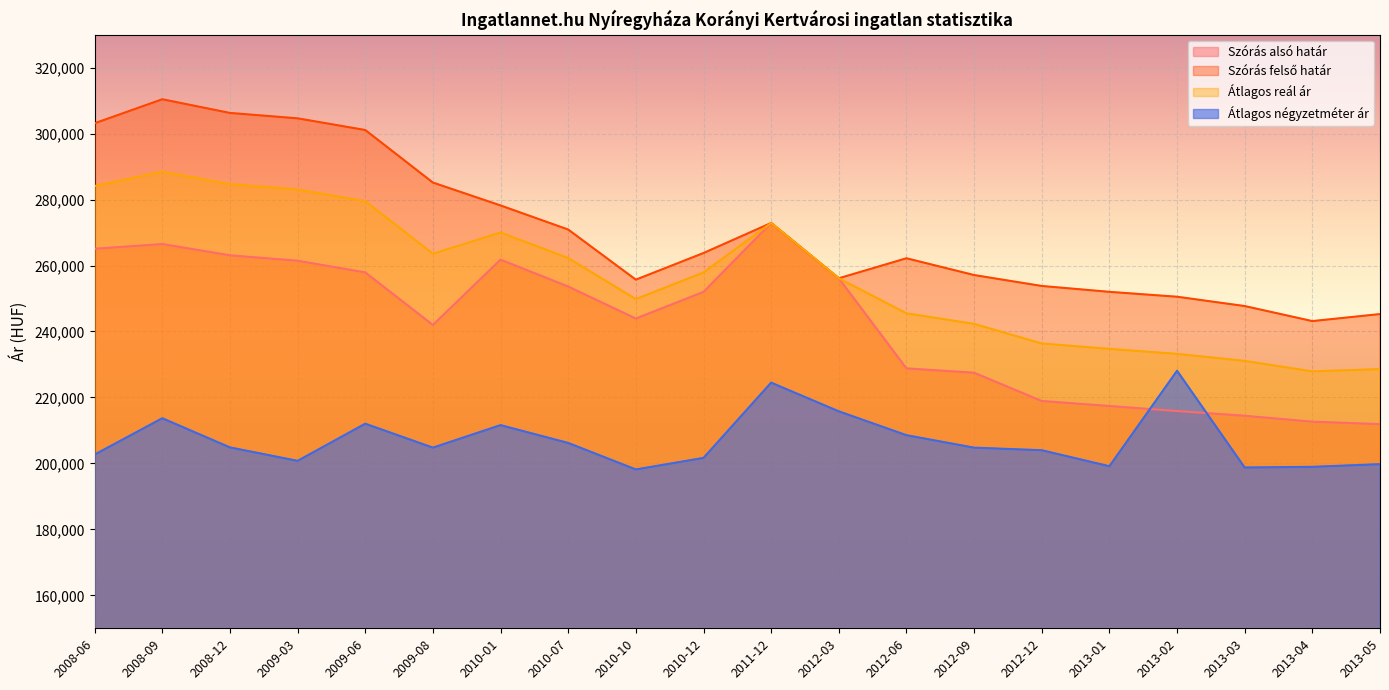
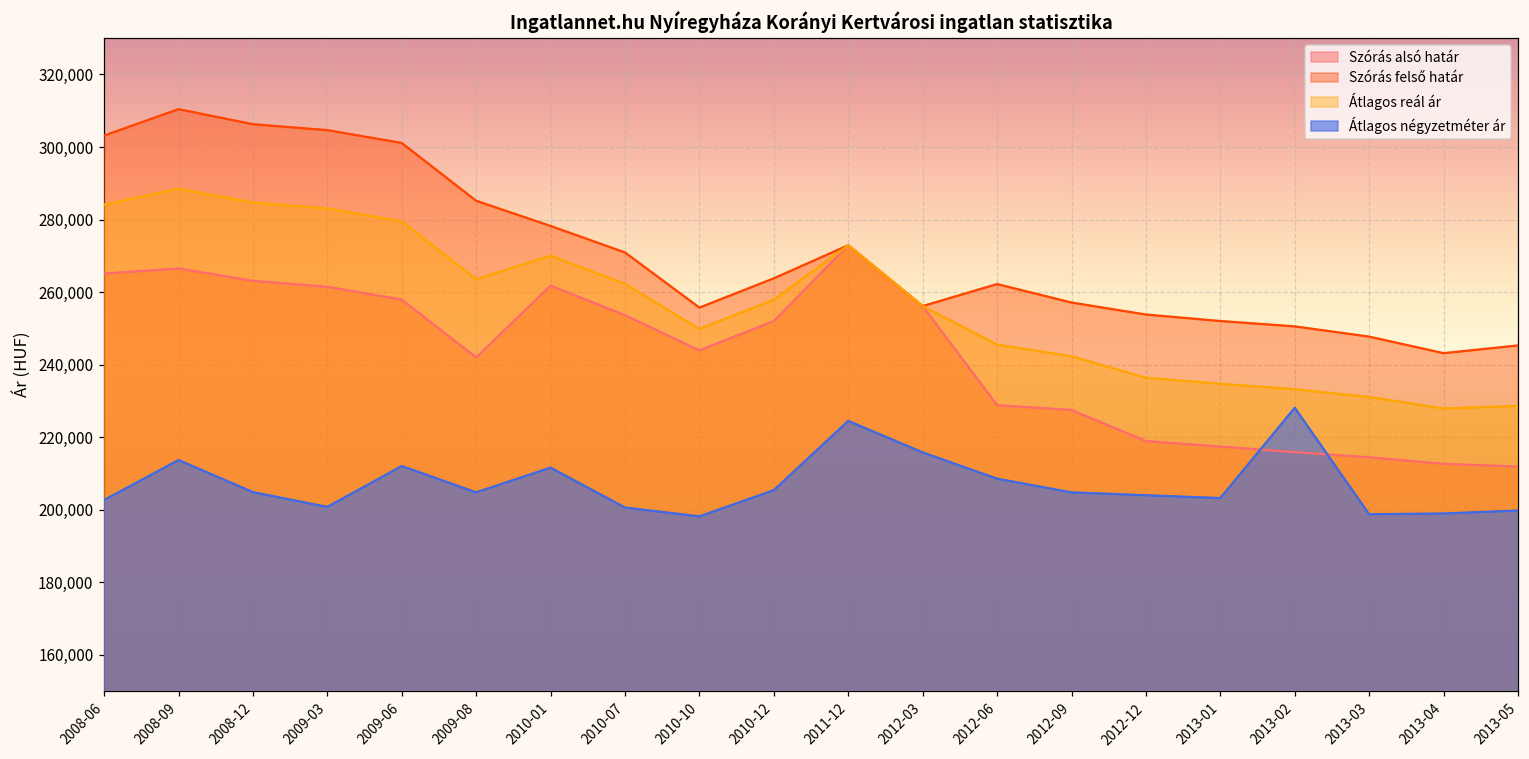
  {
    "Átlagos négyzetméter ár": {
      "2008-06": "203,000",
      "2008-09": "214,000",
      "2008-12": "205,000",
      "2009-03": "201,000",
      "2009-06": "212,000",
      "2009-08": "205,000",
      "2010-01": "212,000",
-     "2010-07": "206,000",
+     "2010-07": "201,000",
      "2010-10": "198,000",
-     "2010-12": "202,000",
+     "2010-12": "205,000",
      "2011-12": "224,000",
      "2012-03": "216,000",
      "2012-06": "209,000",
      "2012-09": "205,000",
      "2012-12": "204,000",
-     "2013-01": "199,000",
+     "2013-01": "203,000",
      "2013-02": "228,000",
      "2013-03": "199,000",
      "2013-04": "199,000",
      "2013-05": "200,000"
    }
  }
